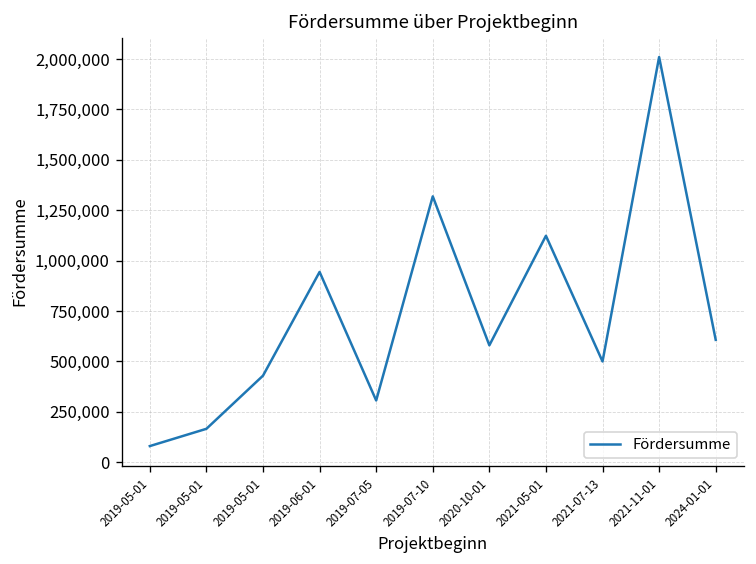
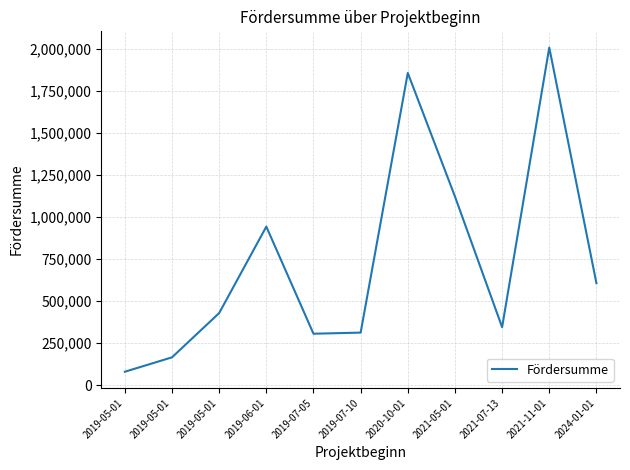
  {
    "2019-06-01": "940,000",
    "2019-07-05": "310,000",
-   "2019-07-10": "1,320,000",
-   "2020-10-01": "580,000",
+   "2019-07-10": "310,000",
+   "2020-10-01": "1,860,000",
    "2021-05-01": "1,120,000",
-   "2021-07-13": "500,000",
+   "2021-07-13": "350,000",
    "2021-11-01": "2,010,000",
    "2024-01-01": "610,000"
  }
